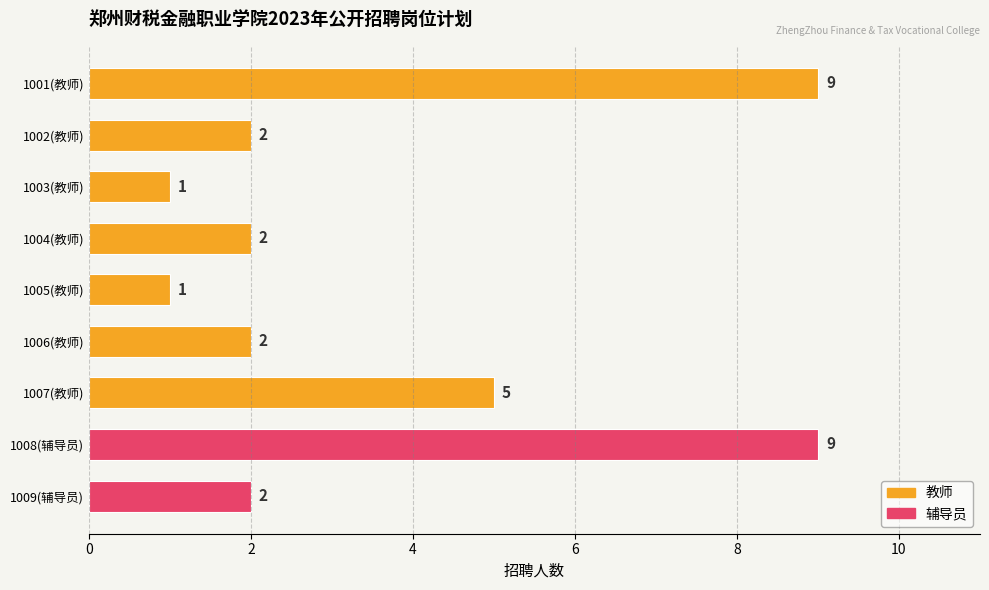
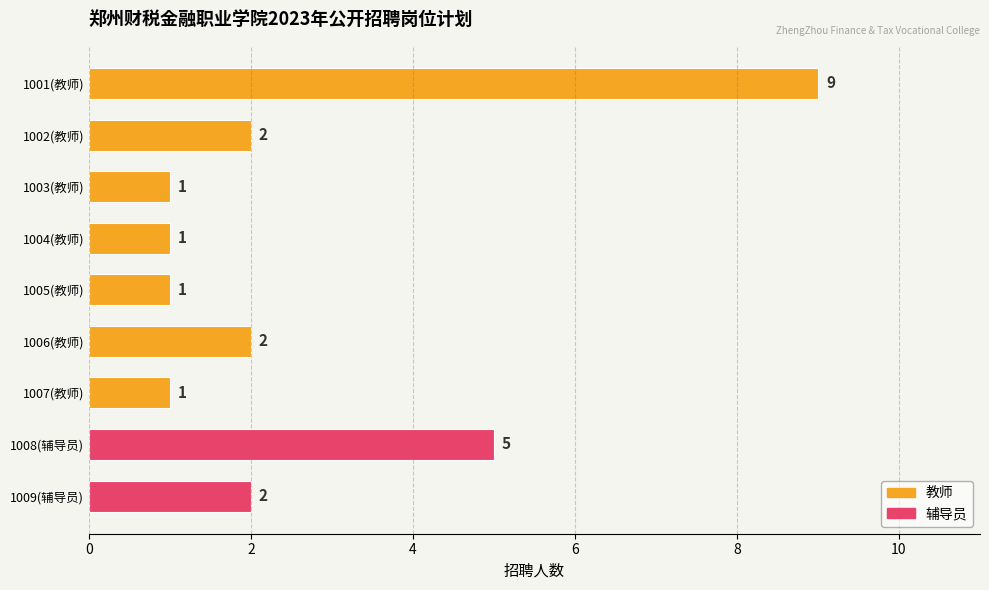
  {
    "1001(教师)": 9,
    "1002(教师)": 2,
    "1003(教师)": 1,
-   "1004(教师)": 2,
+   "1004(教师)": 1,
    "1005(教师)": 1,
    "1006(教师)": 2,
-   "1007(教师)": 5,
-   "1008(辅导员)": 9,
+   "1007(教师)": 1,
+   "1008(辅导员)": 5,
    "1009(辅导员)": 2
  }
